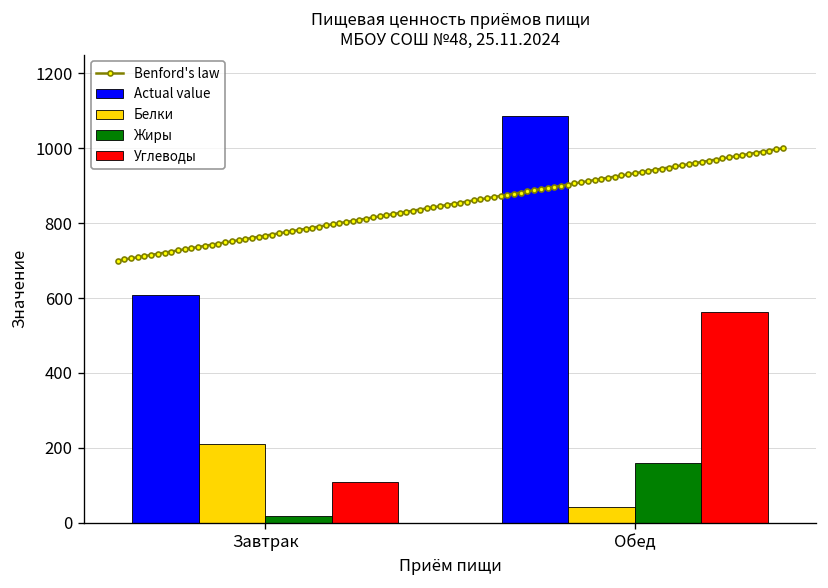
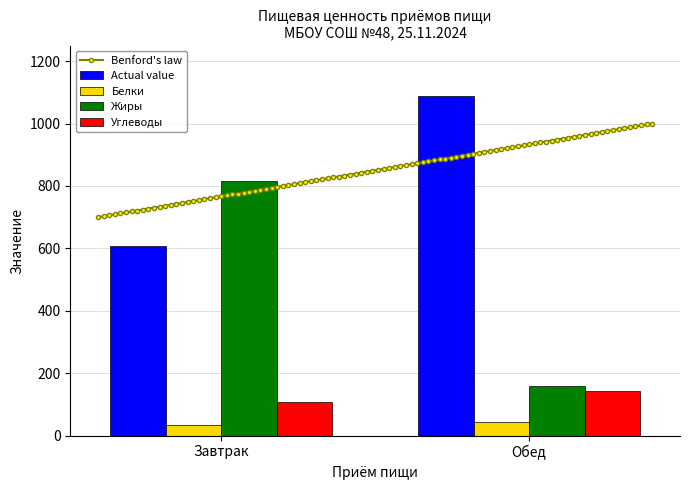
  {
    "Actual value": {
      "Завтрак": 610,
      "Обед": 1090
    },
    "Benford's law": {
      "Завтрак": 770,
      "Обед": 930
    },
    "Белки": {
-     "Завтрак": 210,
+     "Завтрак": 30,
      "Обед": 40
    },
    "Жиры": {
-     "Завтрак": 20,
+     "Завтрак": 820,
      "Обед": 160
    },
    "Углеводы": {
      "Завтрак": 110,
-     "Обед": 560
+     "Обед": 140
    }
  }
